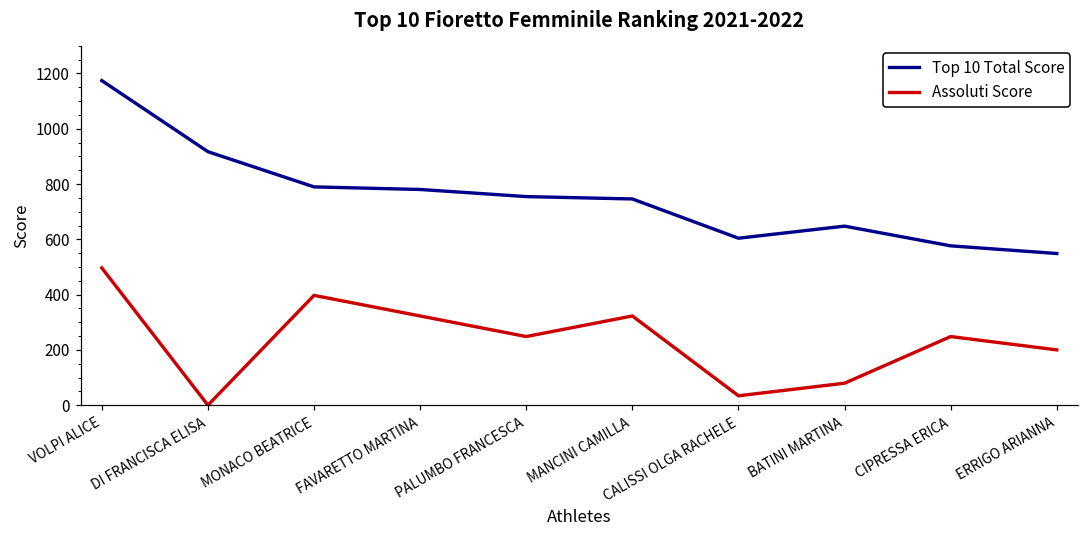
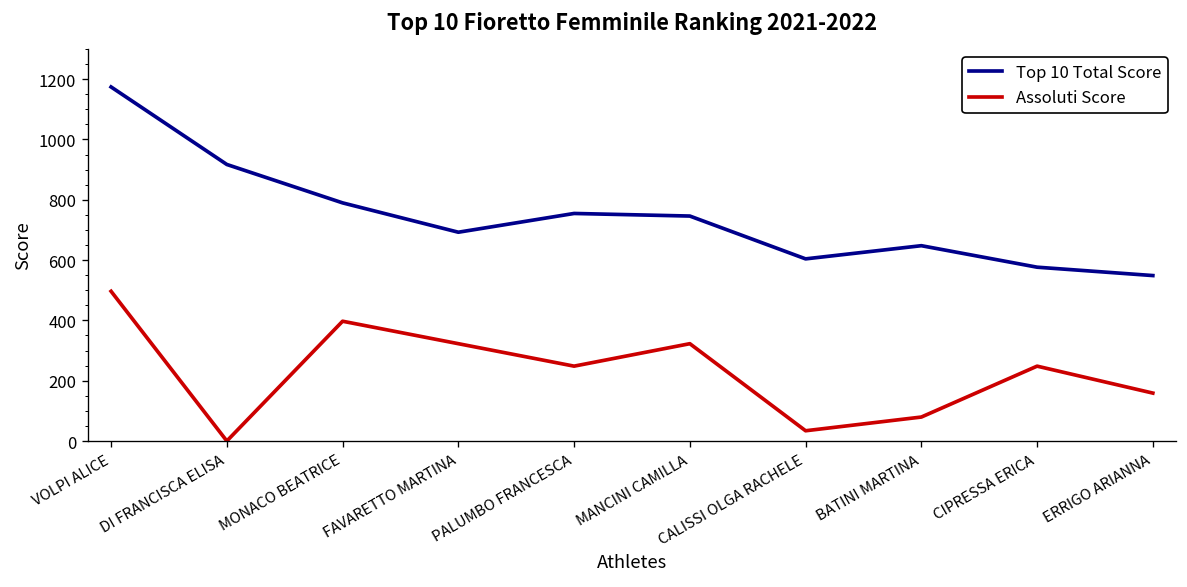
  {
    "Top 10 Total Score": {
      "VOLPI ALICE": 1170,
      "DI FRANCISCA ELISA": 920,
      "MONACO BEATRICE": 790,
-     "FAVARETTO MARTINA": 780,
+     "FAVARETTO MARTINA": 690,
      "PALUMBO FRANCESCA": 750,
      "MANCINI CAMILLA": 750,
      "CALISSI OLGA RACHELE": 600,
      "BATINI MARTINA": 650,
      "CIPRESSA ERICA": 580,
      "ERRIGO ARIANNA": 550
    },
    "Assoluti Score": {
      "VOLPI ALICE": 500,
      "DI FRANCISCA ELISA": 0,
      "MONACO BEATRICE": 400,
      "FAVARETTO MARTINA": 320,
      "PALUMBO FRANCESCA": 250,
      "MANCINI CAMILLA": 320,
      "CALISSI OLGA RACHELE": 30,
      "BATINI MARTINA": 80,
      "CIPRESSA ERICA": 250,
-     "ERRIGO ARIANNA": 200
+     "ERRIGO ARIANNA": 160
    }
  }
